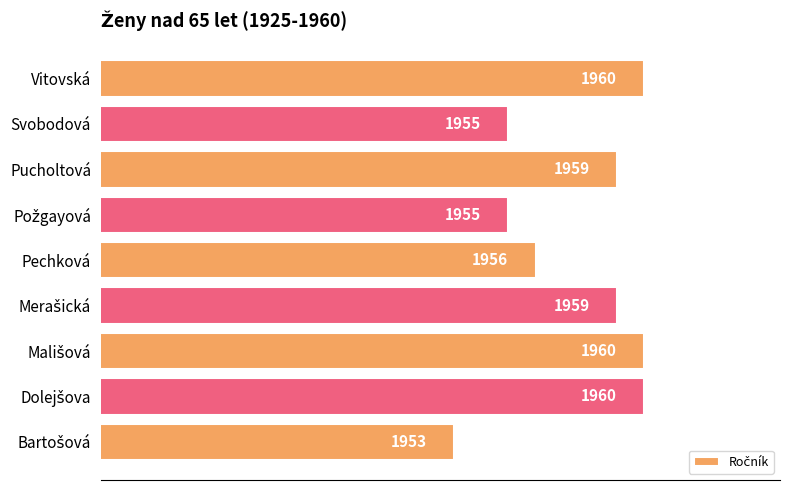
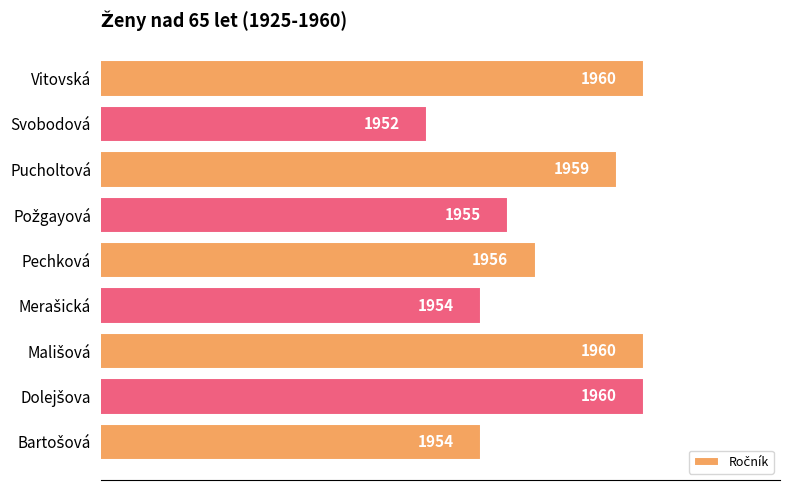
  {
    "Vitovská": 1960,
-   "Svobodová": 1955,
+   "Svobodová": 1952,
    "Pucholtová": 1959,
    "Požgayová": 1955,
    "Pechková": 1956,
-   "Merašická": 1959,
+   "Merašická": 1954,
    "Mališová": 1960,
    "Dolejšova": 1960,
-   "Bartošová": 1953
+   "Bartošová": 1954
  }
